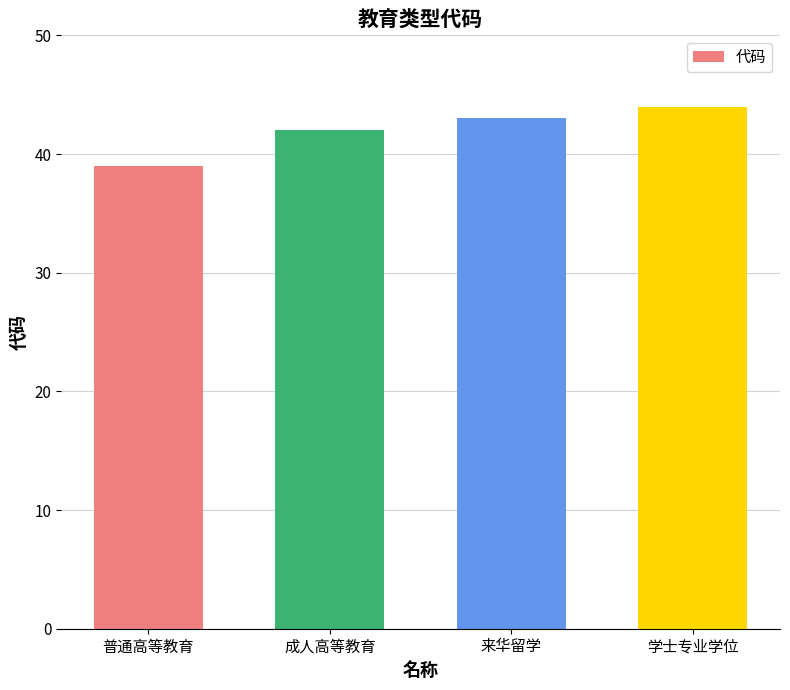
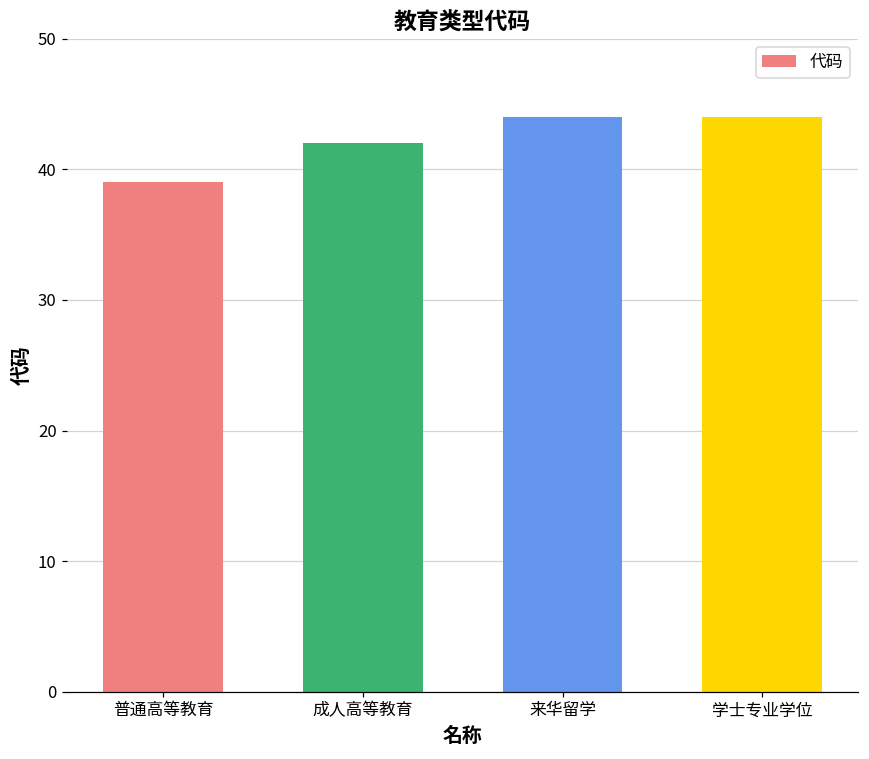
  {
    "普通高等教育": 39,
    "成人高等教育": 42,
-   "来华留学": 43,
+   "来华留学": 44,
    "学士专业学位": 44
  }
